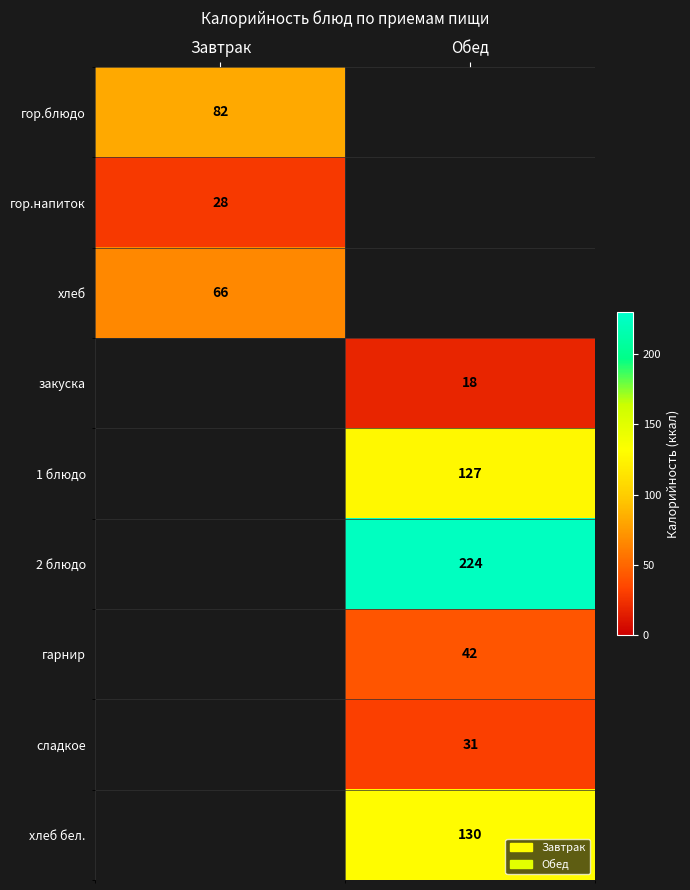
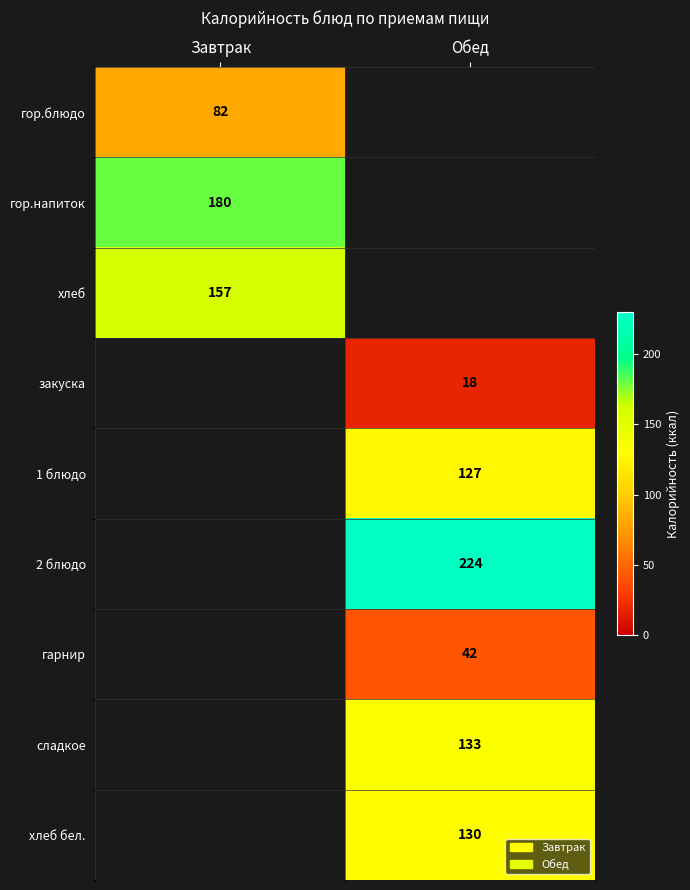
  {
    "гор.блюдо": {
      "Завтрак": 82
    },
    "гор.напиток": {
-     "Завтрак": 28
+     "Завтрак": 180
    },
    "хлеб": {
-     "Завтрак": 66
+     "Завтрак": 157
    },
    "закуска": {
      "Обед": 18
    },
    "1 блюдо": {
      "Обед": 127
    },
    "2 блюдо": {
      "Обед": 224
    },
    "гарнир": {
      "Обед": 42
    },
    "сладкое": {
-     "Обед": 31
+     "Обед": 133
    },
    "хлеб бел.": {
      "Обед": 130
    }
  }
